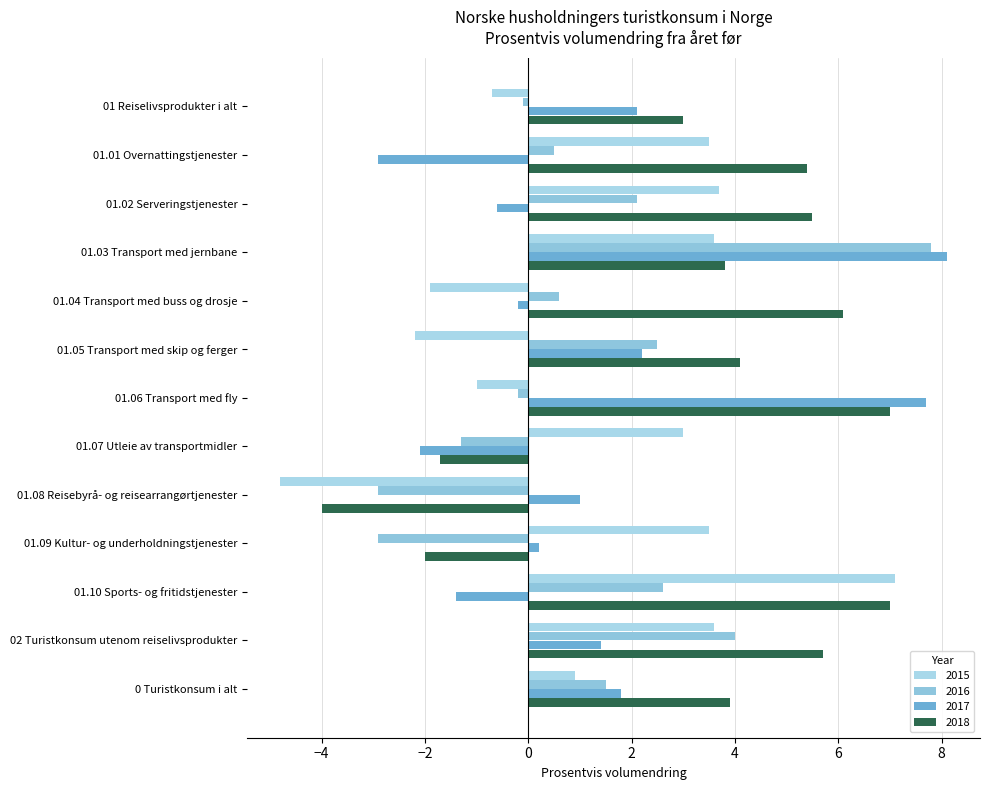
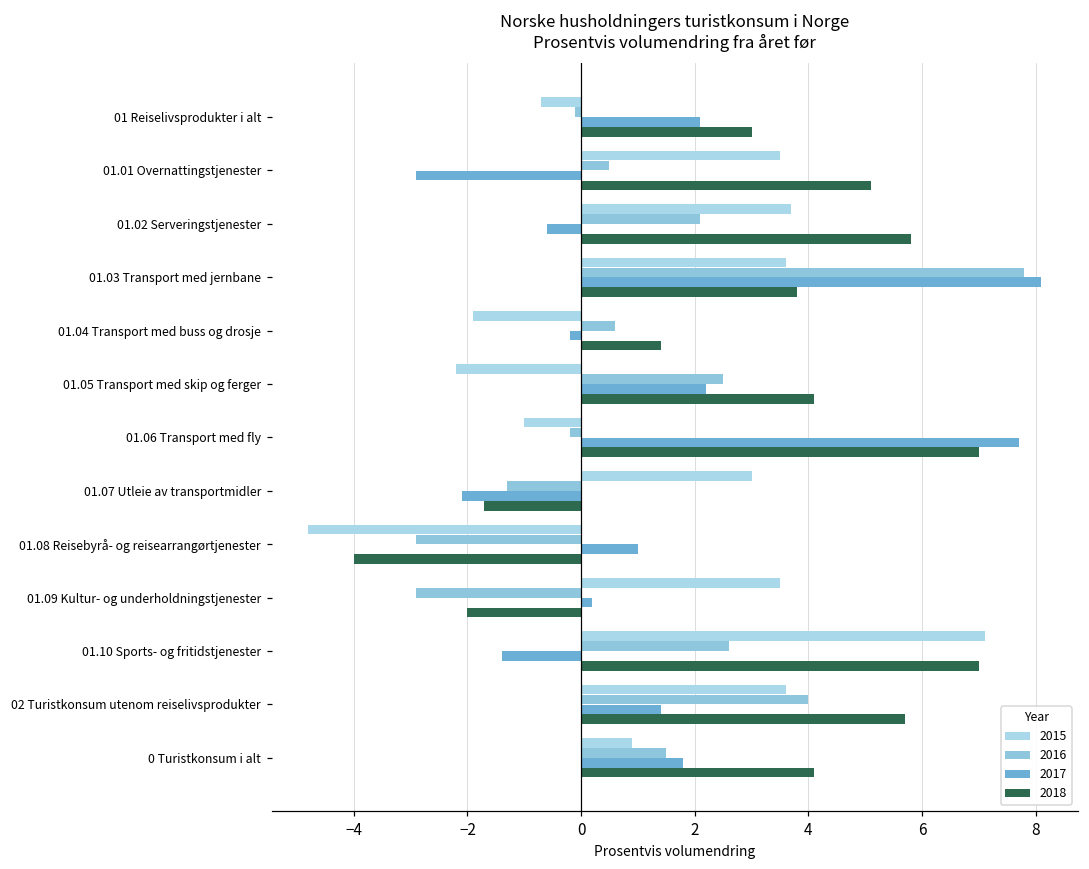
  {
    "2018": {
      "01 Reiselivsprodukter i alt": 3.0,
-     "01.01 Overnattingstjenester": 5.4,
-     "01.02 Serveringstjenester": 5.5,
+     "01.01 Overnattingstjenester": 5.1,
+     "01.02 Serveringstjenester": 5.8,
      "01.03 Transport med jernbane": 3.8,
-     "01.04 Transport med buss og drosje": 6.1,
+     "01.04 Transport med buss og drosje": 1.4,
      "01.05 Transport med skip og ferger": 4.1,
      "01.06 Transport med fly": 7.0,
      "01.07 Utleie av transportmidler": -1.7,
      "01.08 Reisebyrå- og reisearrangørtjenester": -4.0,
      "01.09 Kultur- og underholdningstjenester": -2.0,
      "01.10 Sports- og fritidstjenester": 7.0,
      "02 Turistkonsum utenom reiselivsprodukter": 5.7,
-     "0 Turistkonsum i alt": 3.9
+     "0 Turistkonsum i alt": 4.1
    }
  }
